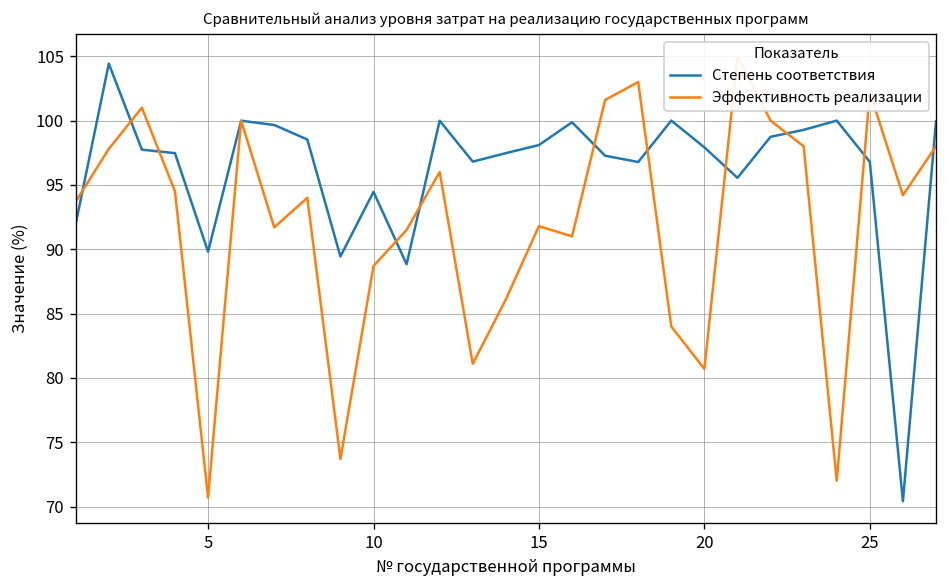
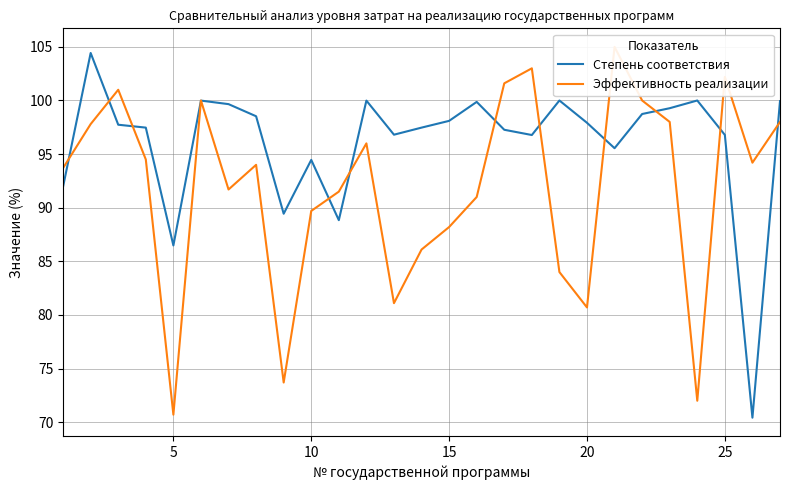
  {
    "Степень соответствия": {
-     "5": 89.8,
+     "5": 86.5,
      "10": 94.5,
      "15": 98.1,
      "20": 97.9,
      "25": 96.8
    },
    "Эффективность реализации": {
      "5": 70.7,
-     "10": 88.7,
-     "15": 91.8,
+     "10": 89.7,
+     "15": 88.2,
      "20": 80.7
    }
  }
